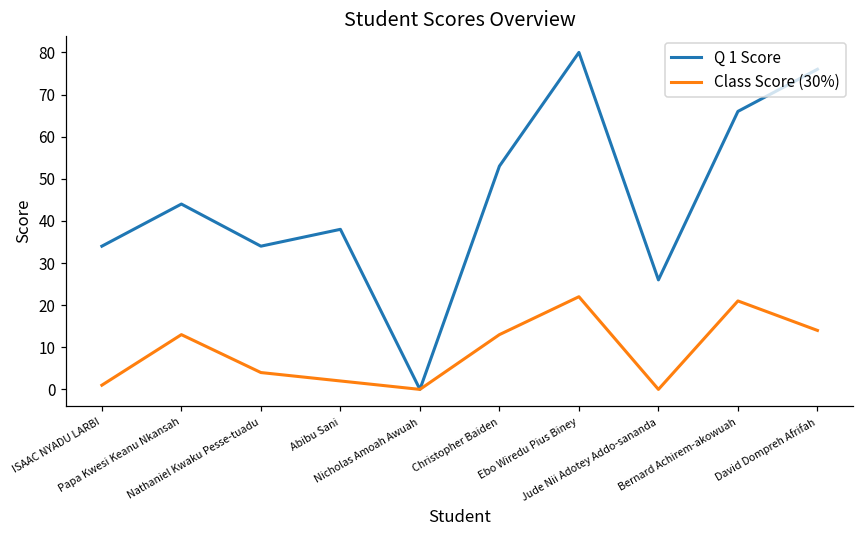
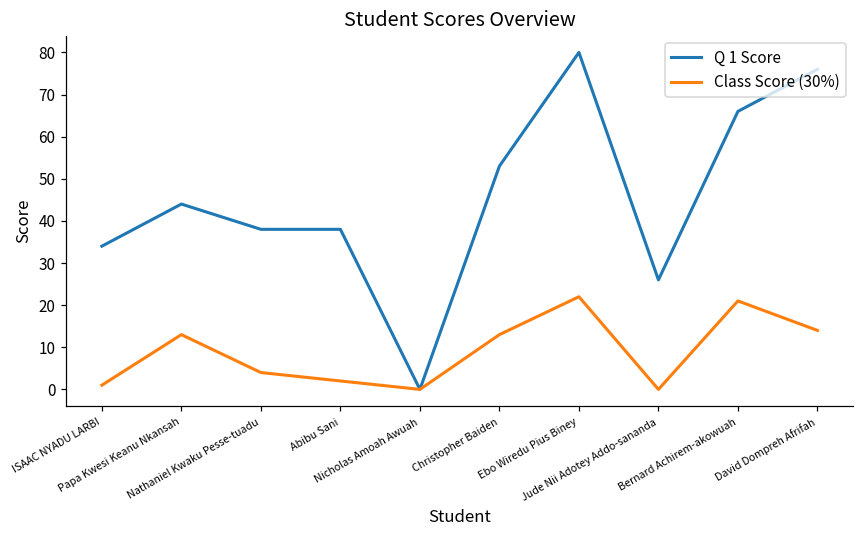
  {
    "Q 1 Score": {
      "ISAAC NYADU LARBI": 34,
      "Papa Kwesi Keanu Nkansah": 44,
-     "Nathaniel Kwaku Pesse-tuadu": 34,
+     "Nathaniel Kwaku Pesse-tuadu": 38,
      "Abibu Sani": 38,
      "Christopher Baiden": 53,
      "Ebo Wiredu Pius Biney": 80,
      "Jude Nii Adotey Addo-sananda": 26,
      "Bernard Achirem-akowuah": 66
    },
    "Class Score (30%)": {
      "ISAAC NYADU LARBI": 1,
      "Papa Kwesi Keanu Nkansah": 13,
      "Nathaniel Kwaku Pesse-tuadu": 4,
      "Abibu Sani": 2,
      "Christopher Baiden": 13,
      "Ebo Wiredu Pius Biney": 22,
      "Jude Nii Adotey Addo-sananda": 0,
      "Bernard Achirem-akowuah": 21,
      "David Dompreh Afrifah": 14
    }
  }
